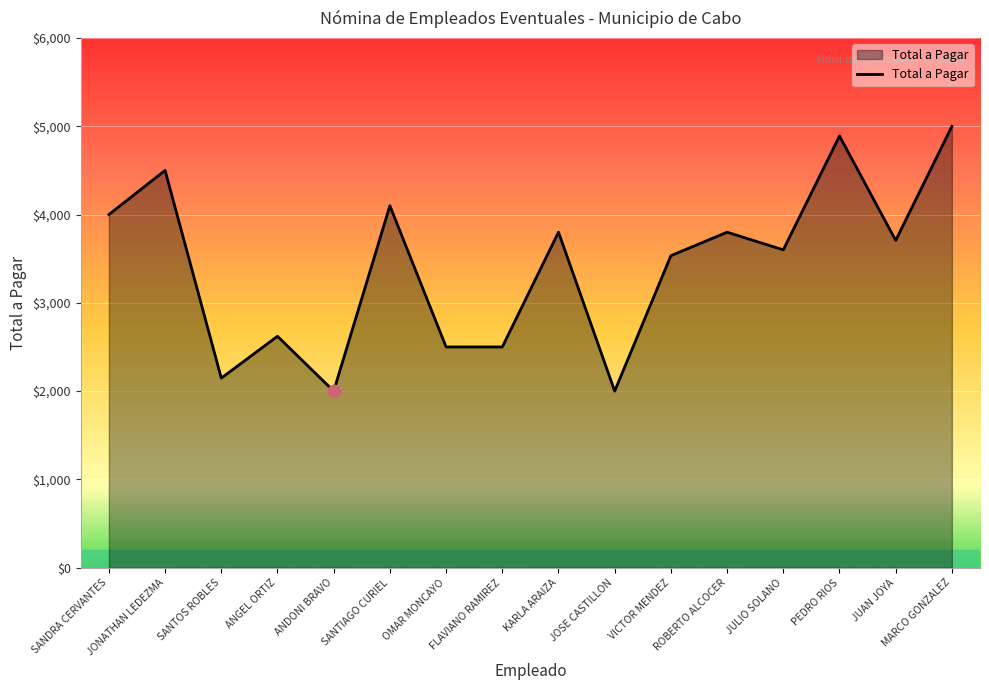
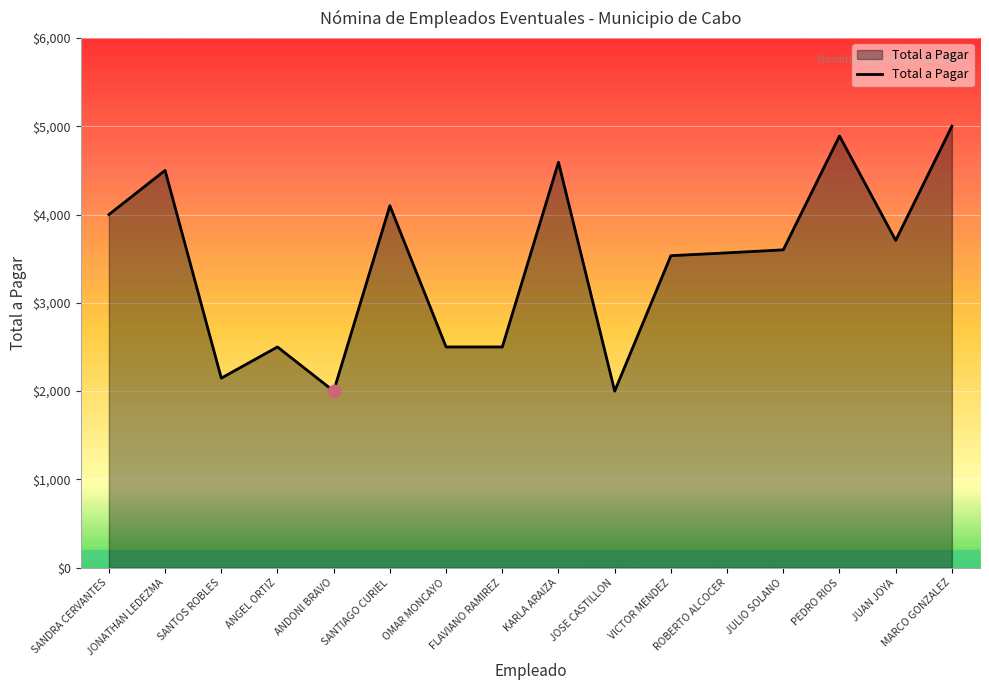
  {
    "Total a Pagar": {
      "SANDRA CERVANTES": "$4,000",
      "JONATHAN LEDEZMA": "$4,500",
      "SANTOS ROBLES": "$2,100",
-     "ANGEL ORTIZ": "$2,600",
+     "ANGEL ORTIZ": "$2,500",
      "SANTIAGO CURIEL": "$4,100",
      "OMAR MONCAYO": "$2,500",
      "FLAVIANO RAMIREZ": "$2,500",
-     "KARLA ARAIZA": "$3,800",
+     "KARLA ARAIZA": "$4,600",
      "JOSE CASTILLON": "$2,000",
      "VICTOR MENDEZ": "$3,500",
-     "ROBERTO ALCOCER": "$3,800",
+     "ROBERTO ALCOCER": "$3,600",
      "JULIO SOLANO": "$3,600",
      "PEDRO RIOS": "$4,900",
      "JUAN JOYA": "$3,700",
      "MARCO GONZALEZ": "$5,000"
    }
  }
